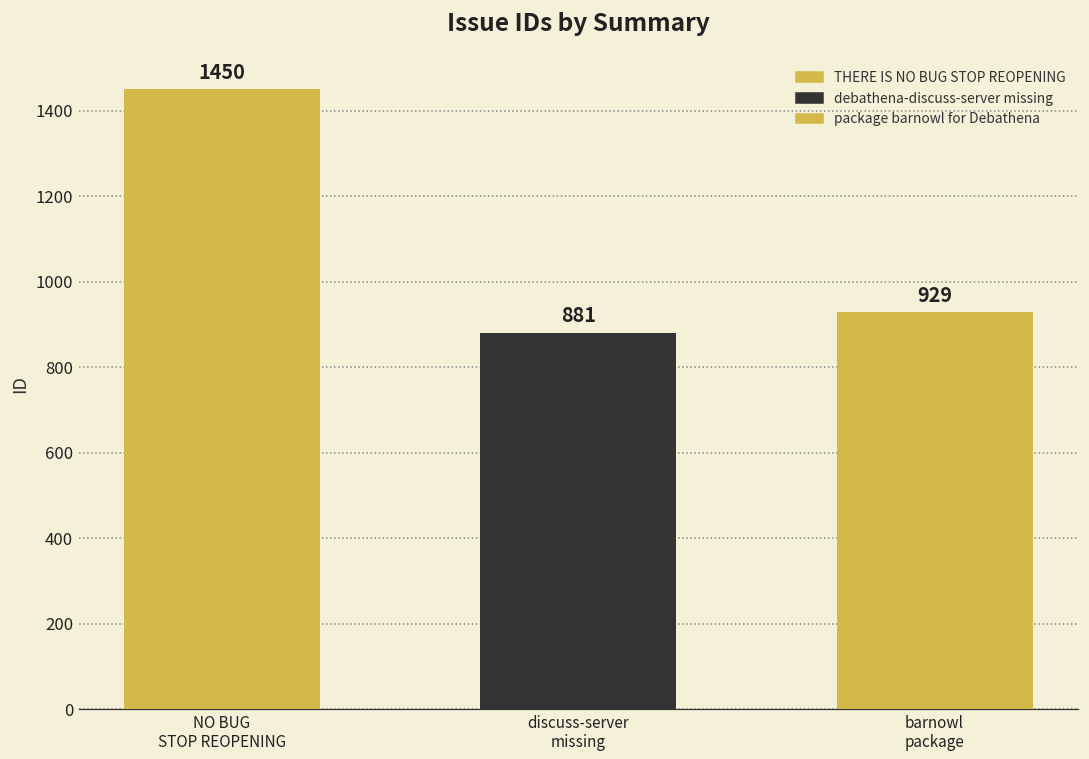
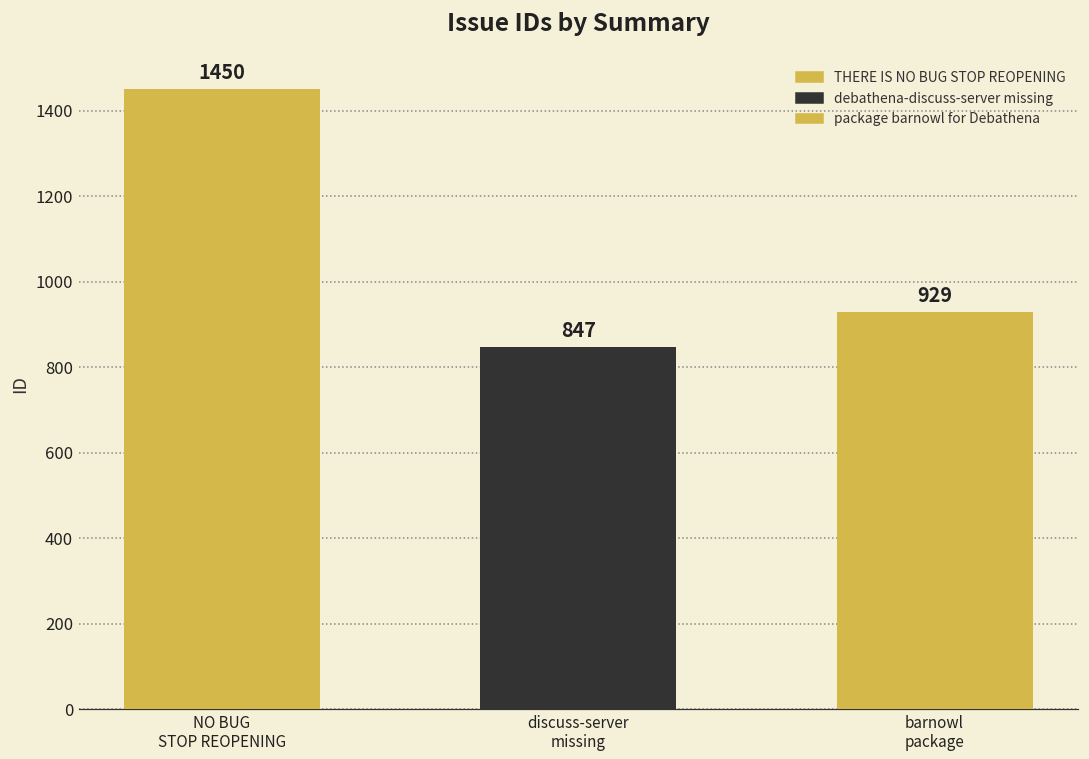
  {
    "NO BUG STOP REOPENING": 1450,
-   "discuss-server missing": 881,
+   "discuss-server missing": 847,
    "barnowl package": 929
  }
